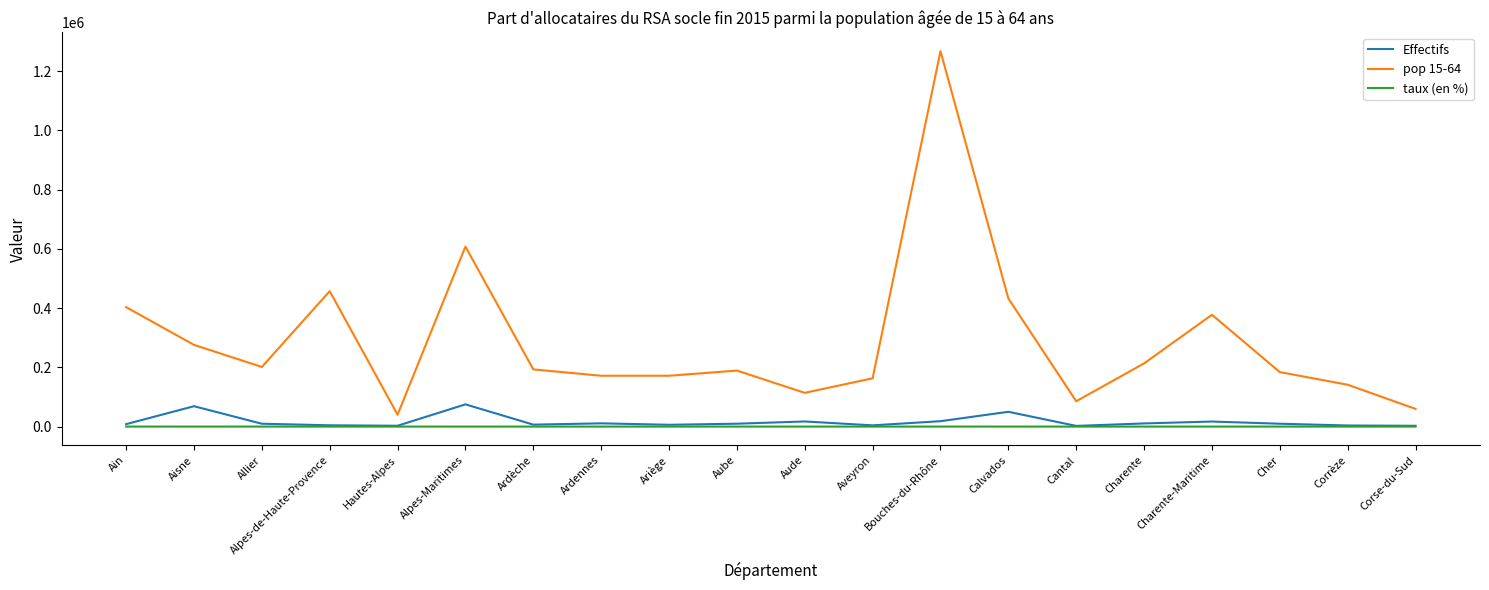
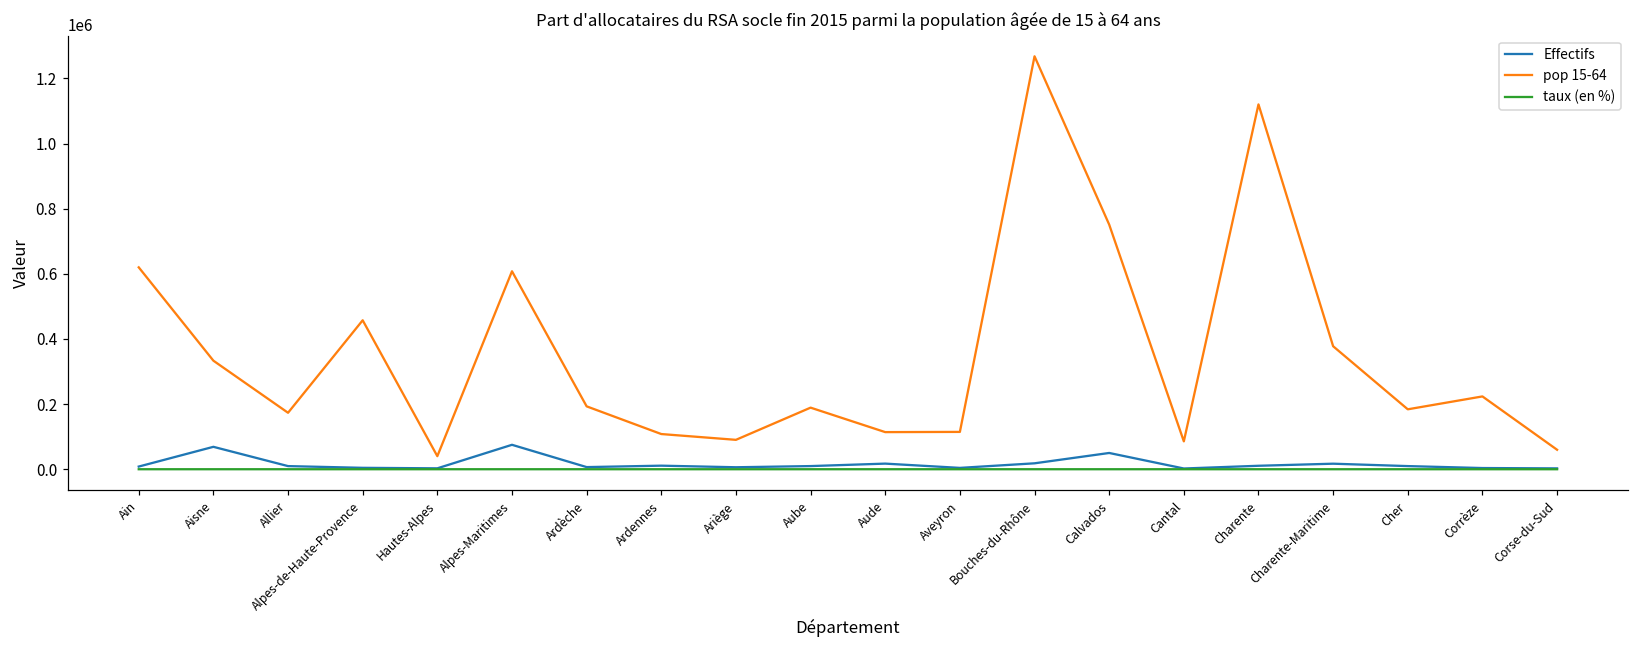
  {
    "Effectifs": {
      "Aisne": 70000,
      "Allier": 10000,
      "Alpes-Maritimes": 80000,
      "Ardennes": 10000,
      "Aube": 10000,
      "Aude": 20000,
      "Bouches-du-Rhône": 20000,
      "Calvados": 50000,
      "Charente": 10000,
      "Charente-Maritime": 20000,
      "Cher": 10000
    },
    "pop 15-64": {
-     "Ain": 400000,
-     "Aisne": 280000,
-     "Allier": 200000,
+     "Ain": 620000,
+     "Aisne": 330000,
+     "Allier": 170000,
      "Alpes-de-Haute-Provence": 460000,
      "Hautes-Alpes": 40000,
      "Alpes-Maritimes": 610000,
      "Ardèche": 190000,
-     "Ardennes": 170000,
-     "Ariège": 170000,
+     "Ardennes": 110000,
+     "Ariège": 90000,
      "Aube": 190000,
      "Aude": 110000,
-     "Aveyron": 160000,
+     "Aveyron": 110000,
      "Bouches-du-Rhône": 1270000,
-     "Calvados": 430000,
+     "Calvados": 750000,
      "Cantal": 90000,
-     "Charente": 210000,
+     "Charente": 1120000,
      "Charente-Maritime": 380000,
      "Cher": 180000,
-     "Corrèze": 140000,
+     "Corrèze": 220000,
      "Corse-du-Sud": 60000
    },
    "taux (en %)": {
      "Aisne": 0,
      "Allier": 0,
      "Alpes-Maritimes": 0,
      "Ardennes": 0,
      "Aube": 0,
      "Aude": 0,
      "Bouches-du-Rhône": 0,
      "Calvados": 0,
      "Charente": 0,
      "Charente-Maritime": 0,
      "Cher": 0
    }
  }
